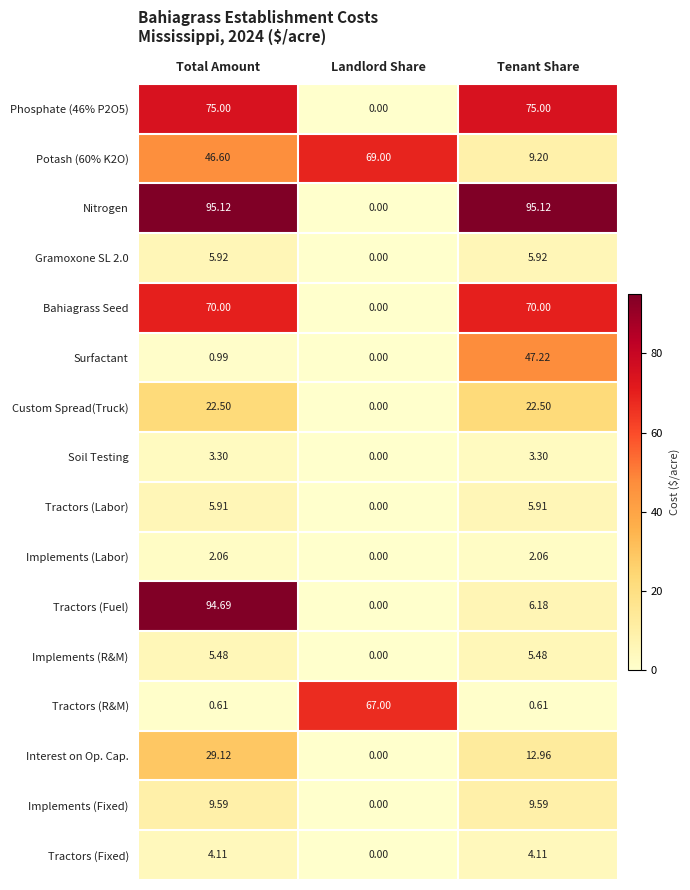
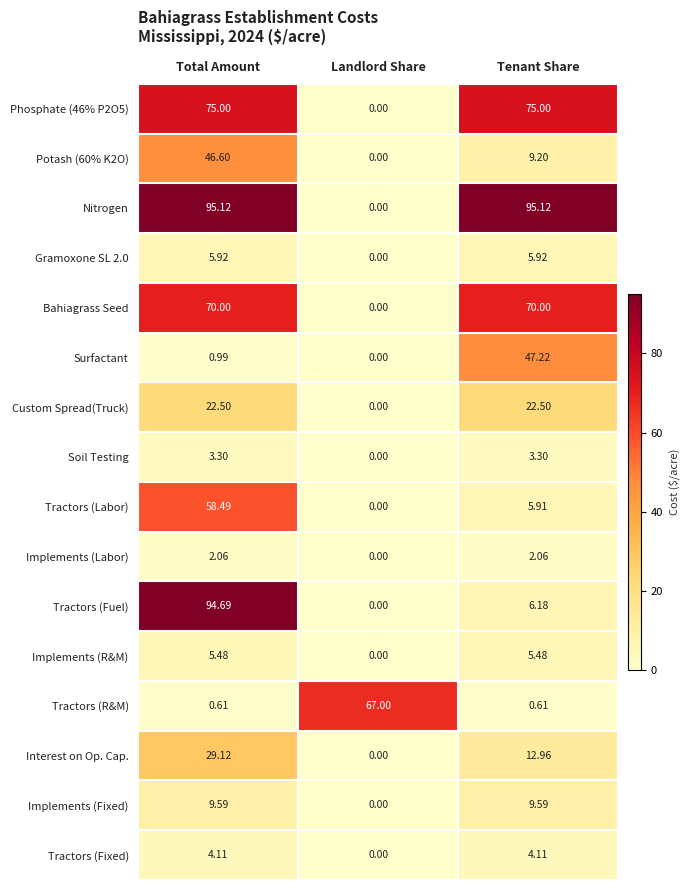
  {
    "Phosphate (46% P2O5)": {
      "Total Amount": 75.00,
      "Landlord Share": 0.00,
      "Tenant Share": 75.00
    },
    "Potash (60% K2O)": {
      "Total Amount": 46.60,
-     "Landlord Share": 69.00,
+     "Landlord Share": 0.00,
      "Tenant Share": 9.20
    },
    "Nitrogen": {
      "Total Amount": 95.12,
      "Landlord Share": 0.00,
      "Tenant Share": 95.12
    },
    "Gramoxone SL 2.0": {
      "Total Amount": 5.92,
      "Landlord Share": 0.00,
      "Tenant Share": 5.92
    },
    "Bahiagrass Seed": {
      "Total Amount": 70.00,
      "Landlord Share": 0.00,
      "Tenant Share": 70.00
    },
    "Surfactant": {
      "Total Amount": 0.99,
      "Landlord Share": 0.00,
      "Tenant Share": 47.22
    },
    "Custom Spread(Truck)": {
      "Total Amount": 22.50,
      "Landlord Share": 0.00,
      "Tenant Share": 22.50
    },
    "Soil Testing": {
      "Total Amount": 3.30,
      "Landlord Share": 0.00,
      "Tenant Share": 3.30
    },
    "Tractors (Labor)": {
-     "Total Amount": 5.91,
+     "Total Amount": 58.49,
      "Landlord Share": 0.00,
      "Tenant Share": 5.91
    },
    "Implements (Labor)": {
      "Total Amount": 2.06,
      "Landlord Share": 0.00,
      "Tenant Share": 2.06
    },
    "Tractors (Fuel)": {
      "Total Amount": 94.69,
      "Landlord Share": 0.00,
      "Tenant Share": 6.18
    },
    "Implements (R&M)": {
      "Total Amount": 5.48,
      "Landlord Share": 0.00,
      "Tenant Share": 5.48
    },
    "Tractors (R&M)": {
      "Total Amount": 0.61,
      "Landlord Share": 67.00,
      "Tenant Share": 0.61
    },
    "Interest on Op. Cap.": {
      "Total Amount": 29.12,
      "Landlord Share": 0.00,
      "Tenant Share": 12.96
    },
    "Implements (Fixed)": {
      "Total Amount": 9.59,
      "Landlord Share": 0.00,
      "Tenant Share": 9.59
    },
    "Tractors (Fixed)": {
      "Total Amount": 4.11,
      "Landlord Share": 0.00,
      "Tenant Share": 4.11
    }
  }
